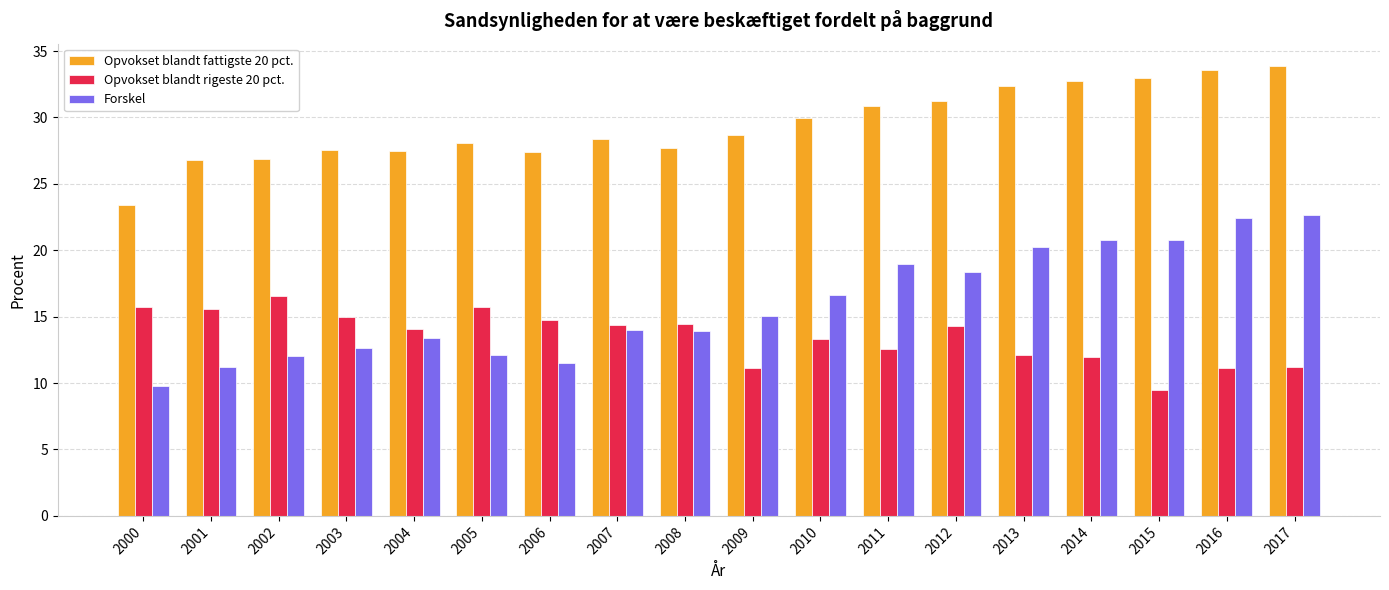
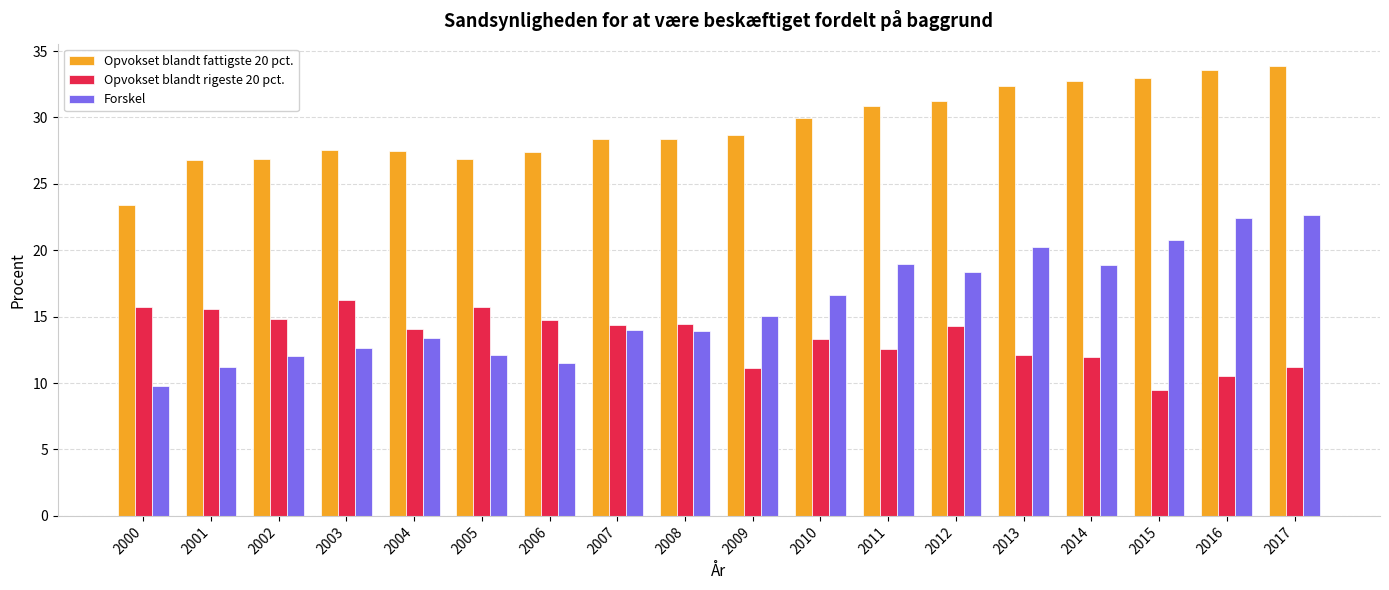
  {
    "Opvokset blandt fattigste 20 pct.": {
      "2000": 23.4,
      "2001": 26.8,
      "2002": 26.9,
      "2003": 27.6,
      "2004": 27.4,
-     "2005": 28.1,
+     "2005": 26.9,
      "2006": 27.4,
      "2007": 28.4,
-     "2008": 27.7,
+     "2008": 28.4,
      "2009": 28.7,
      "2010": 30.0,
      "2011": 30.8,
      "2012": 31.2,
      "2013": 32.4,
      "2014": 32.7,
      "2015": 32.9,
      "2016": 33.6,
      "2017": 33.9
    },
    "Opvokset blandt rigeste 20 pct.": {
      "2000": 15.7,
      "2001": 15.5,
-     "2002": 16.6,
-     "2003": 15.0,
+     "2002": 14.8,
+     "2003": 16.2,
      "2004": 14.1,
      "2005": 15.7,
      "2006": 14.8,
      "2007": 14.4,
      "2008": 14.5,
      "2009": 11.2,
      "2010": 13.4,
      "2011": 12.5,
      "2012": 14.3,
      "2013": 12.1,
      "2014": 12.0,
      "2015": 9.5,
-     "2016": 11.2,
+     "2016": 10.5,
      "2017": 11.2
    },
    "Forskel": {
      "2000": 9.8,
      "2001": 11.2,
      "2002": 12.0,
      "2003": 12.6,
      "2004": 13.4,
      "2005": 12.1,
      "2006": 11.5,
      "2007": 14.0,
      "2008": 13.9,
      "2009": 15.1,
      "2010": 16.6,
      "2011": 18.9,
      "2012": 18.4,
      "2013": 20.3,
-     "2014": 20.7,
+     "2014": 18.9,
      "2015": 20.8,
      "2016": 22.4,
      "2017": 22.6
    }
  }
